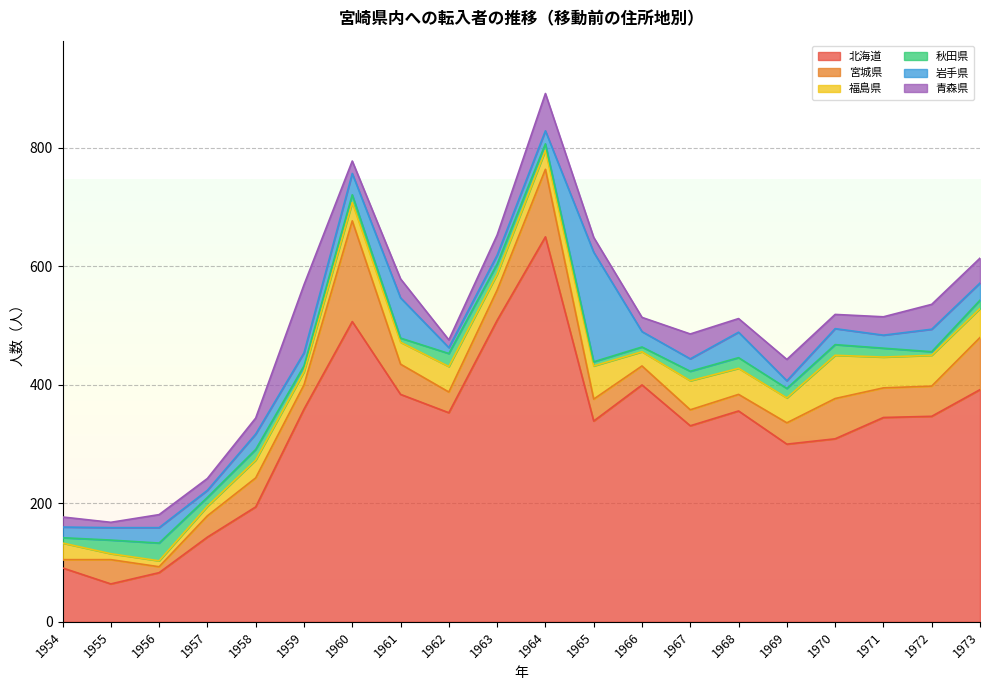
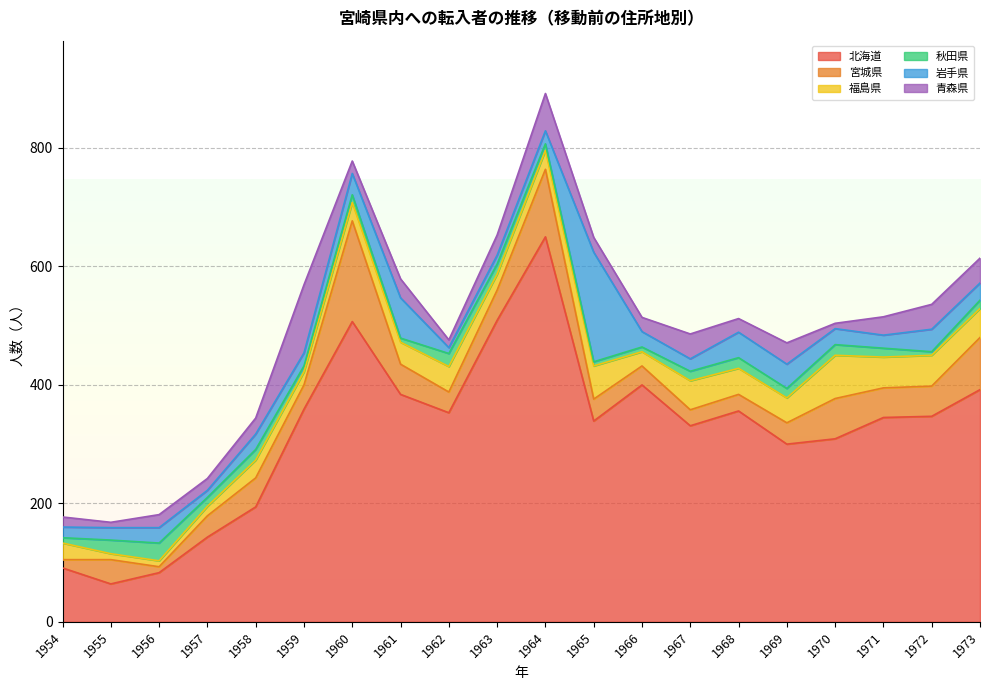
  {
    "福島県": {
      "1954": 30,
      "1955": 10,
      "1956": 10,
      "1957": 20,
      "1958": 30,
      "1959": 20,
      "1960": 30,
      "1961": 40,
      "1962": 40,
      "1963": 30,
      "1964": 30,
      "1965": 60,
      "1966": 20,
      "1967": 50,
      "1968": 40,
      "1969": 40,
      "1970": 70,
      "1971": 50,
      "1972": 50,
      "1973": 50
    },
    "秋田県": {
      "1954": 10,
      "1955": 20,
      "1956": 30,
      "1957": 20,
      "1958": 20,
      "1959": 10,
      "1960": 10,
      "1961": 10,
      "1962": 20,
      "1963": 20,
      "1964": 10,
      "1965": 10,
      "1966": 10,
      "1967": 20,
      "1968": 20,
      "1969": 20,
      "1970": 20,
      "1971": 20,
      "1972": 10,
      "1973": 10
    },
    "岩手県": {
      "1954": 20,
      "1955": 20,
      "1956": 30,
      "1957": 10,
      "1958": 30,
      "1959": 20,
      "1960": 40,
      "1961": 70,
      "1962": 10,
      "1963": 20,
      "1964": 20,
      "1965": 190,
      "1966": 30,
      "1967": 20,
      "1968": 40,
-     "1969": 10,
+     "1969": 40,
      "1970": 30,
      "1971": 20,
      "1972": 40,
      "1973": 30
    },
    "青森県": {
      "1954": 20,
      "1955": 10,
      "1956": 20,
      "1957": 20,
      "1958": 30,
      "1959": 120,
      "1960": 20,
      "1961": 30,
      "1962": 10,
      "1963": 30,
      "1964": 60,
      "1965": 30,
      "1966": 20,
      "1967": 40,
      "1968": 20,
      "1969": 40,
-     "1970": 20,
+     "1970": 10,
      "1971": 30,
      "1972": 40,
      "1973": 40
    }
  }
